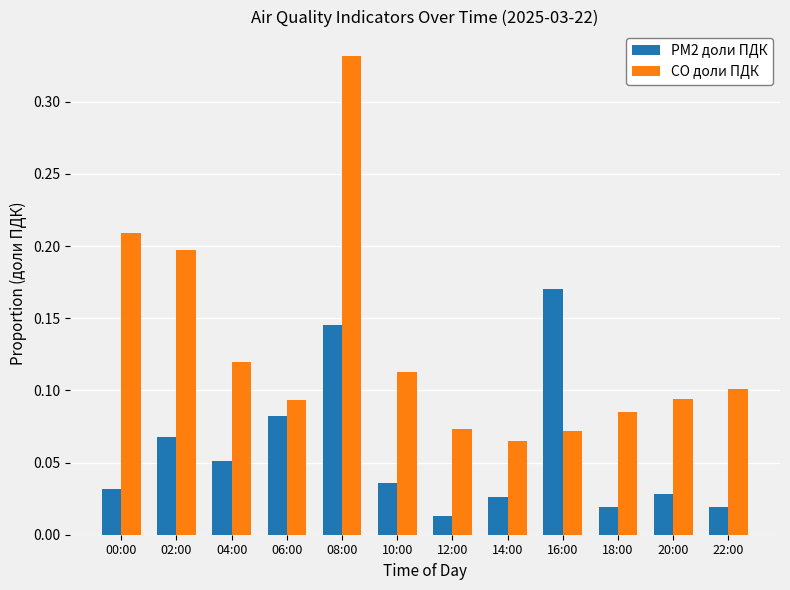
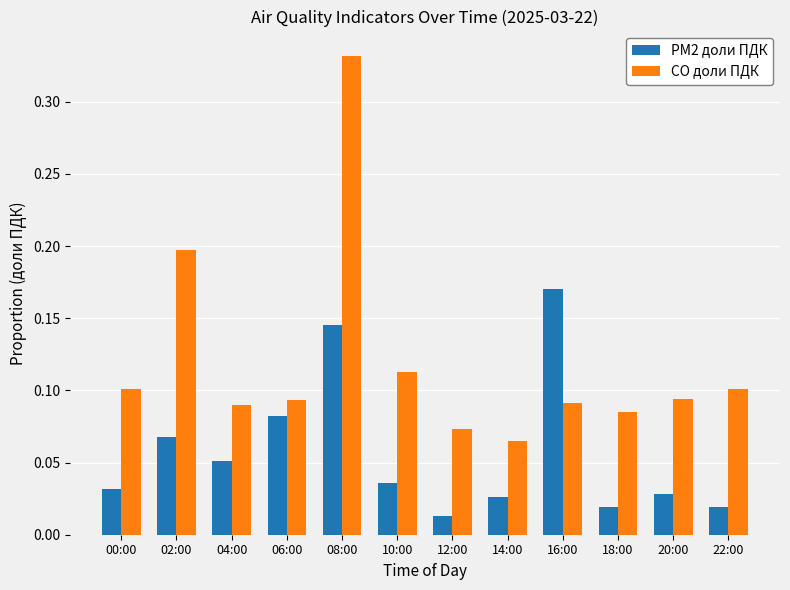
  {
    "PM2 доли ПДК": {
      "00:00": 0.032,
      "02:00": 0.068,
      "04:00": 0.051,
      "06:00": 0.082,
      "08:00": 0.145,
      "10:00": 0.036,
      "12:00": 0.013,
      "14:00": 0.026,
      "16:00": 0.170,
      "18:00": 0.019,
      "20:00": 0.028,
      "22:00": 0.019
    },
    "CO доли ПДК": {
-     "00:00": 0.209,
+     "00:00": 0.101,
      "02:00": 0.197,
-     "04:00": 0.12,
+     "04:00": 0.09,
      "06:00": 0.093,
      "08:00": 0.332,
      "10:00": 0.113,
      "12:00": 0.073,
      "14:00": 0.065,
-     "16:00": 0.072,
+     "16:00": 0.091,
      "18:00": 0.085,
      "20:00": 0.094,
      "22:00": 0.101
    }
  }
